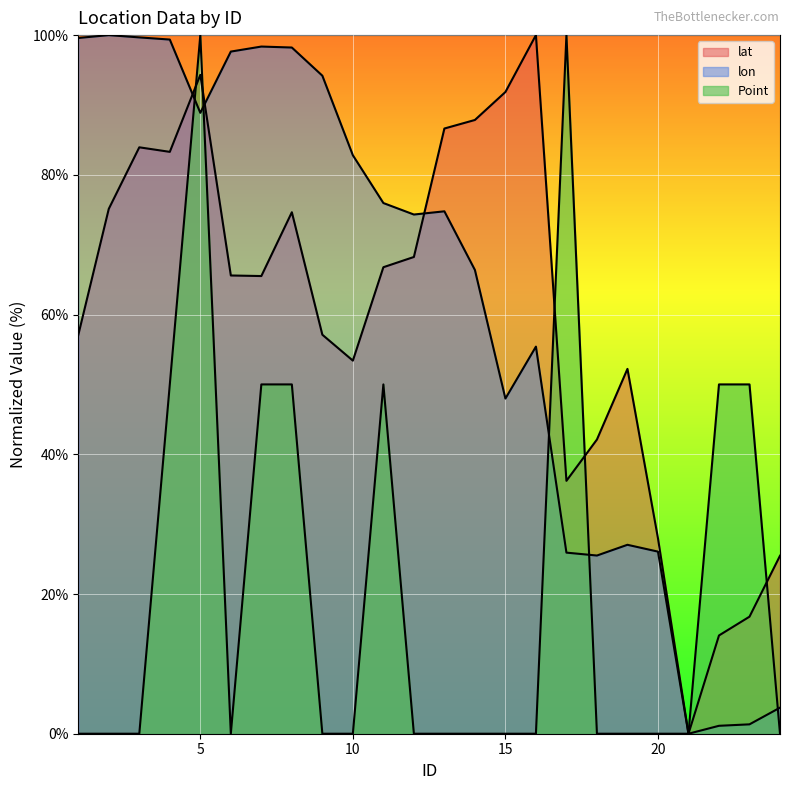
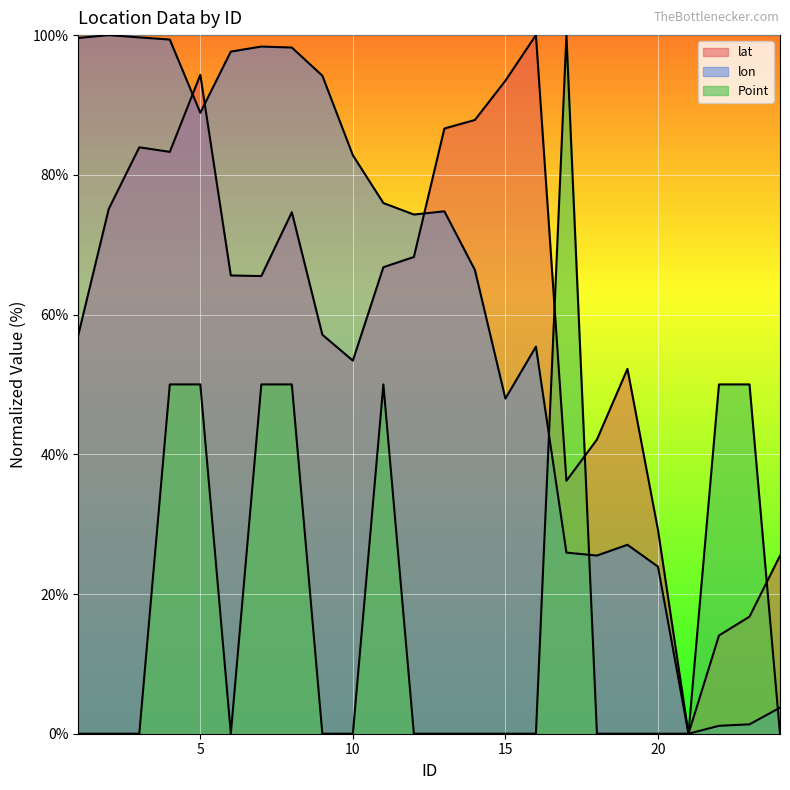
  {
    "lat": {
      "5": "94%",
      "10": "53%",
-     "15": "92%",
-     "20": "28%"
+     "15": "93%",
+     "20": "29%"
    },
    "lon": {
      "5": "89%",
      "10": "83%",
      "15": "48%",
-     "20": "26%"
+     "20": "24%"
    },
    "Point": {
-     "5": "100%",
+     "5": "50%",
      "10": "0%",
      "15": "0%",
      "20": "0%"
    }
  }
